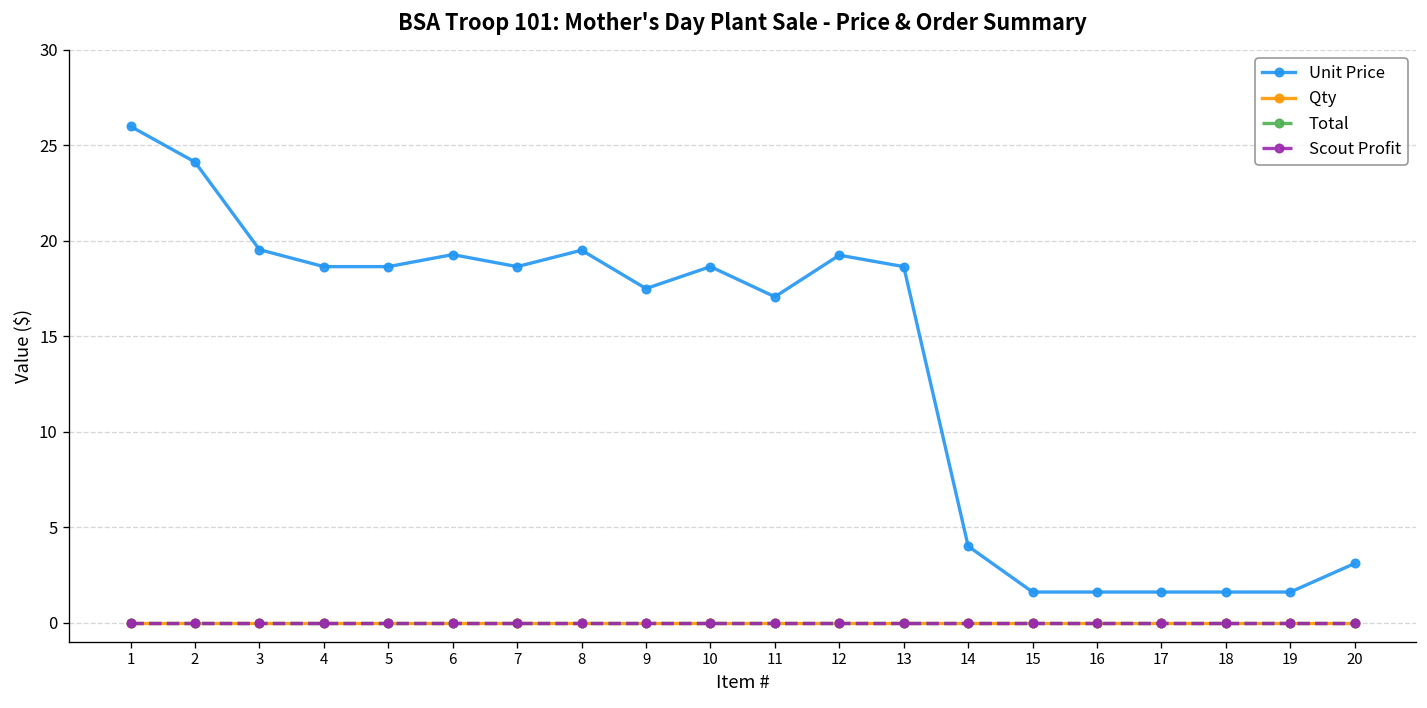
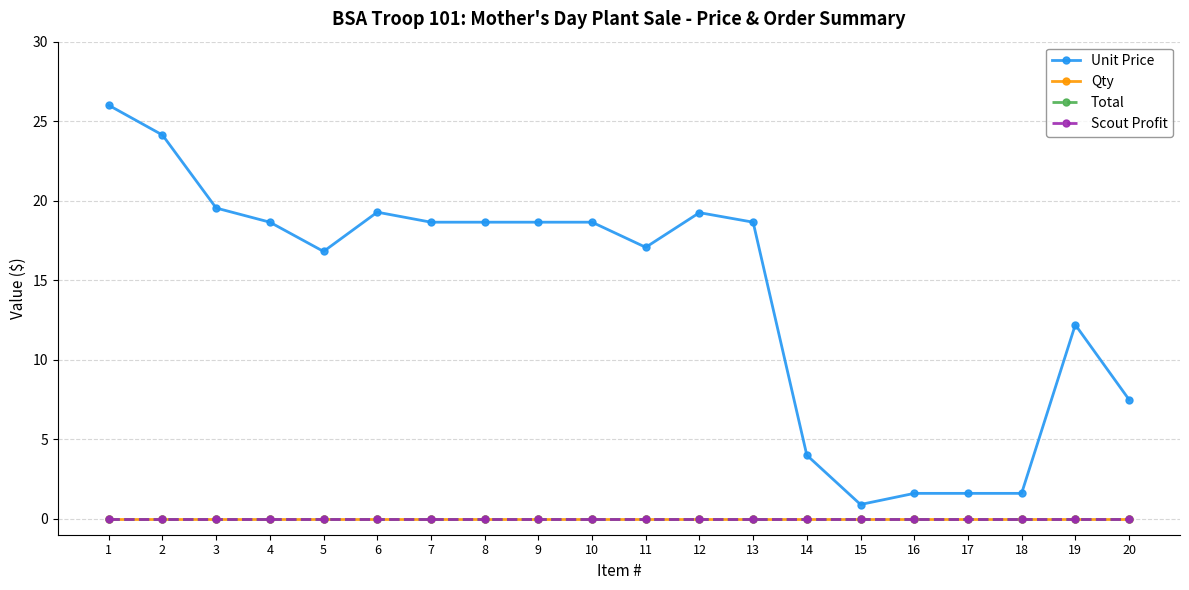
  {
    "Unit Price": {
      "1": 26.0,
      "2": 24.1,
      "3": 19.5,
      "4": 18.7,
-     "5": 18.7,
+     "5": 16.8,
      "6": 19.3,
      "7": 18.7,
-     "8": 19.5,
-     "9": 17.5,
+     "8": 18.7,
+     "9": 18.7,
      "10": 18.7,
      "11": 17.1,
      "12": 19.3,
      "13": 18.7,
      "14": 4.0,
-     "15": 1.6,
+     "15": 0.9,
      "16": 1.6,
      "17": 1.6,
      "18": 1.6,
-     "19": 1.6,
-     "20": 3.1
+     "19": 12.2,
+     "20": 7.5
    },
    "Scout Profit": {
      "1": 0.0,
      "2": 0.0,
      "3": 0.0,
      "4": 0.0,
      "5": 0.0,
      "6": 0.0,
      "7": 0.0,
      "8": 0.0,
      "9": 0.0,
      "10": 0.0,
      "11": 0.0,
      "12": 0.0,
      "13": 0.0,
      "14": 0.0,
      "15": 0.0,
      "16": 0.0,
      "17": 0.0,
      "18": 0.0,
      "19": 0.0,
      "20": 0.0
    }
  }
